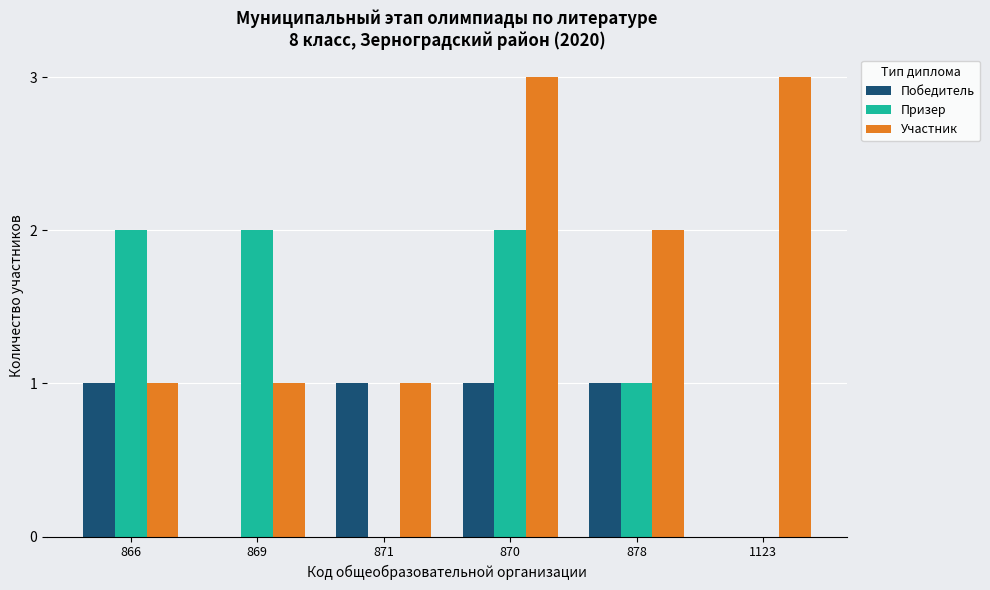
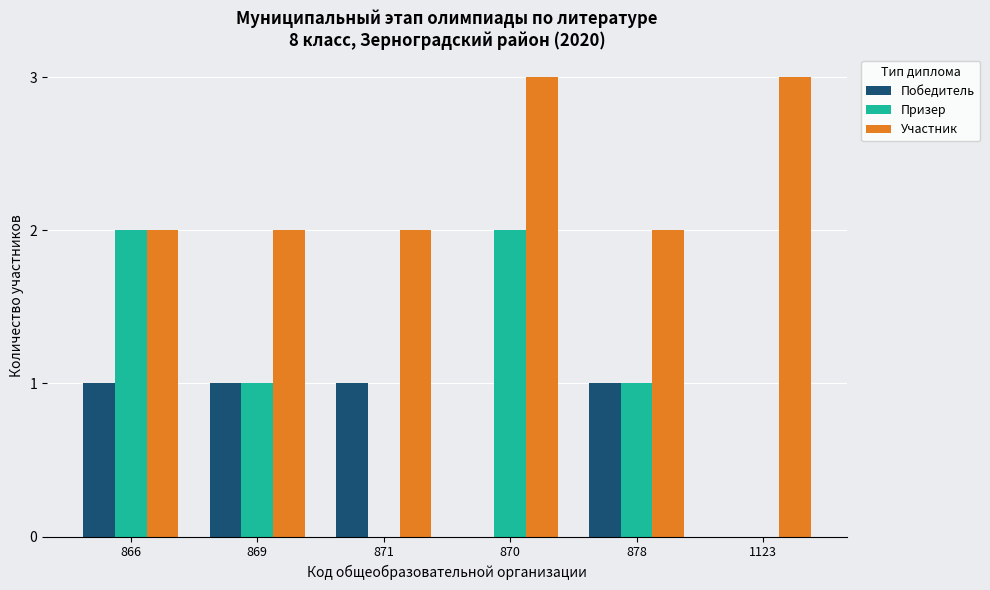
  {
    "Победитель": {
      "866": 1,
-     "869": 0,
+     "869": 1,
      "871": 1,
-     "870": 1,
+     "870": 0,
      "878": 1,
      "1123": 0
    },
    "Призер": {
      "866": 2,
-     "869": 2,
+     "869": 1,
      "871": 0,
      "870": 2,
      "878": 1,
      "1123": 0
    },
    "Участник": {
-     "866": 1,
-     "869": 1,
-     "871": 1,
+     "866": 2,
+     "869": 2,
+     "871": 2,
      "870": 3,
      "878": 2,
      "1123": 3
    }
  }
